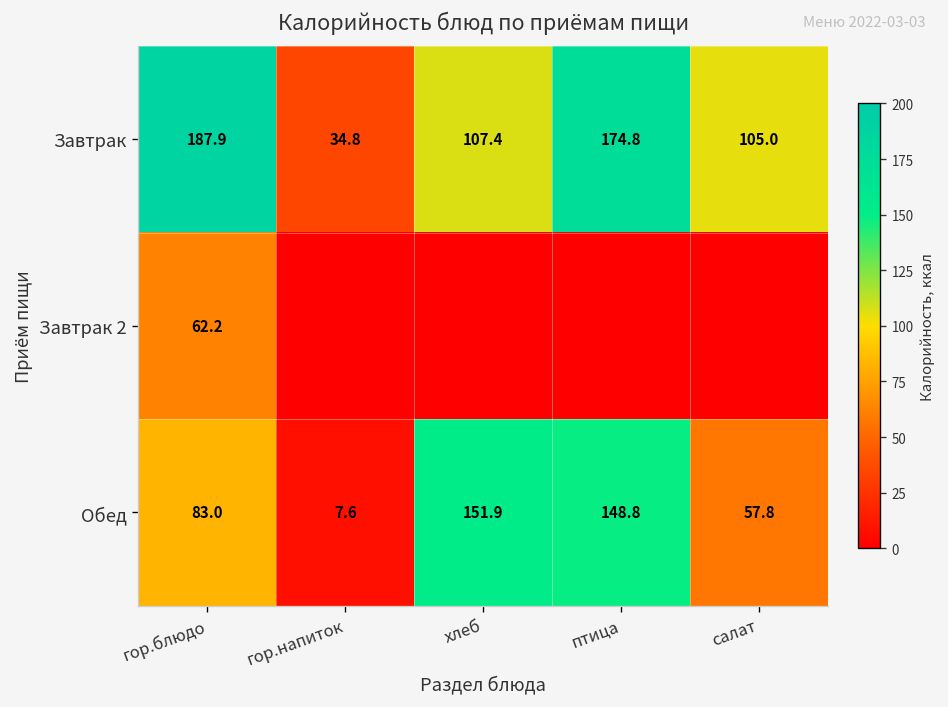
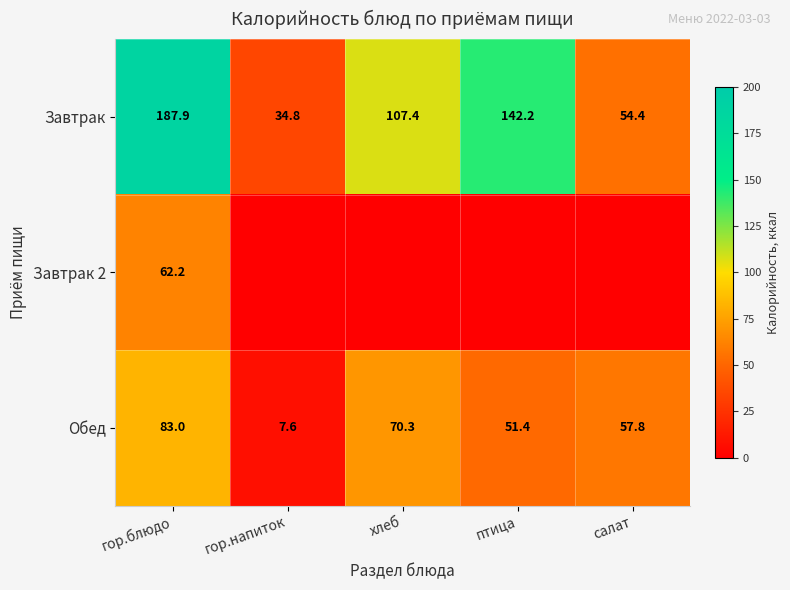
  {
    "Завтрак": {
      "гор.блюдо": 187.9,
      "гор.напиток": 34.8,
      "хлеб": 107.4,
-     "птица": 174.8,
-     "салат": 105.0
+     "птица": 142.2,
+     "салат": 54.4
    },
    "Завтрак 2": {
      "гор.блюдо": 62.2
    },
    "Обед": {
      "гор.блюдо": 83.0,
      "гор.напиток": 7.6,
-     "хлеб": 151.9,
-     "птица": 148.8,
+     "хлеб": 70.3,
+     "птица": 51.4,
      "салат": 57.8
    }
  }
